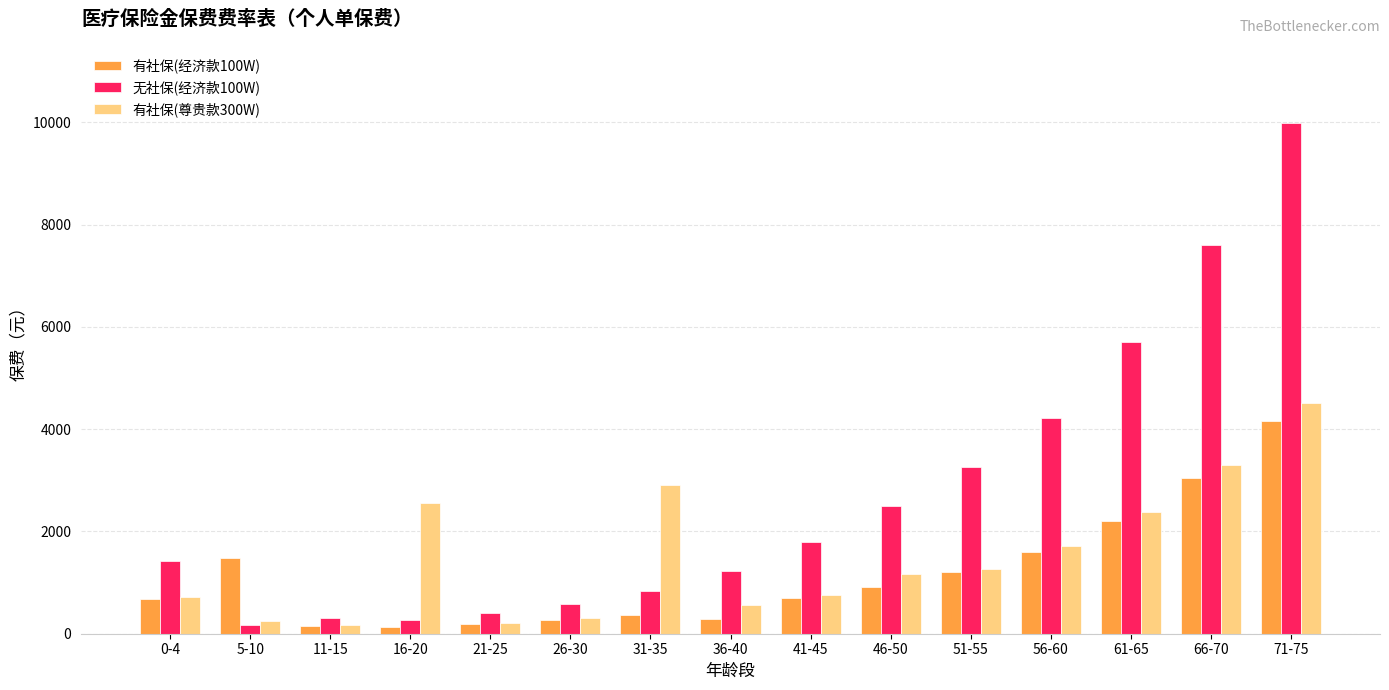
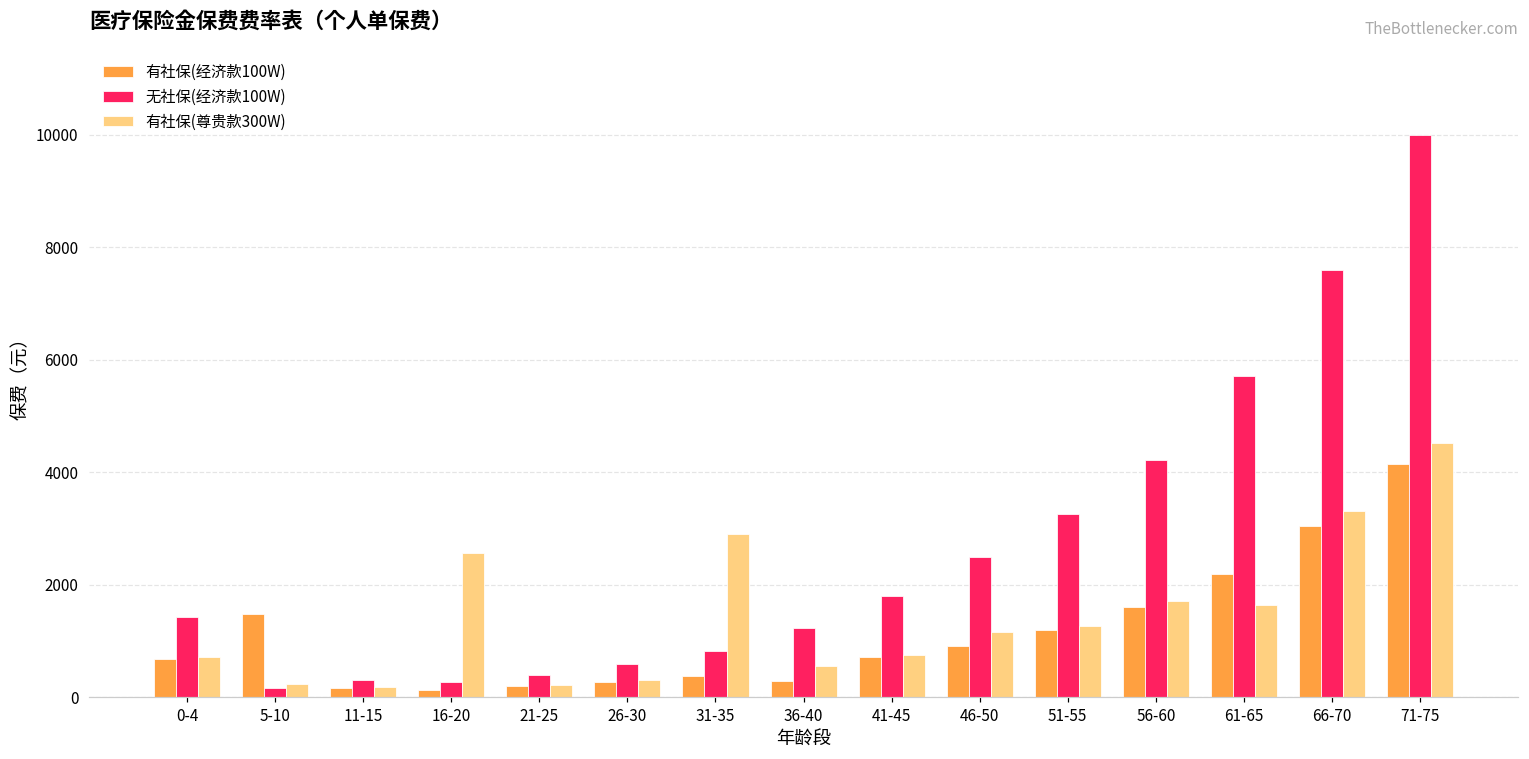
  {
    "有社保(经济款100W)": {
      "0-4": 700,
      "5-10": 1500,
      "11-15": 200,
      "16-20": 100,
      "21-25": 200,
      "26-30": 300,
      "31-35": 400,
      "36-40": 300,
      "41-45": 700,
      "46-50": 900,
      "51-55": 1200,
      "56-60": 1600,
      "61-65": 2200,
      "66-70": 3000,
      "71-75": 4200
    },
    "无社保(经济款100W)": {
      "0-4": 1400,
      "5-10": 200,
      "11-15": 300,
      "16-20": 300,
      "21-25": 400,
      "26-30": 600,
      "31-35": 800,
      "36-40": 1200,
      "41-45": 1800,
      "46-50": 2500,
      "51-55": 3300,
      "56-60": 4200,
      "61-65": 5700,
      "66-70": 7600,
      "71-75": 10000
    },
    "有社保(尊贵款300W)": {
      "0-4": 700,
      "5-10": 200,
      "11-15": 200,
      "16-20": 2600,
      "21-25": 200,
      "26-30": 300,
      "31-35": 2900,
      "36-40": 600,
      "41-45": 800,
      "46-50": 1200,
      "51-55": 1300,
      "56-60": 1700,
-     "61-65": 2400,
+     "61-65": 1600,
      "66-70": 3300,
      "71-75": 4500
    }
  }
